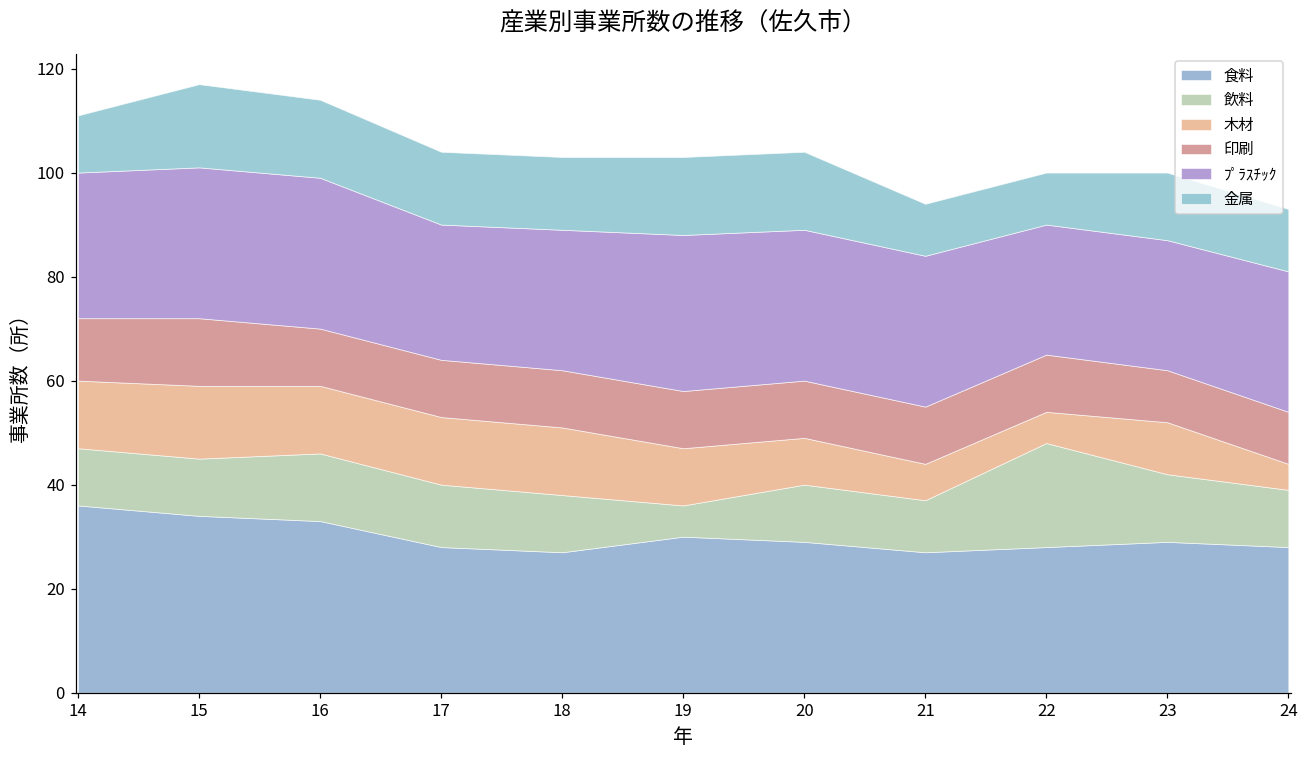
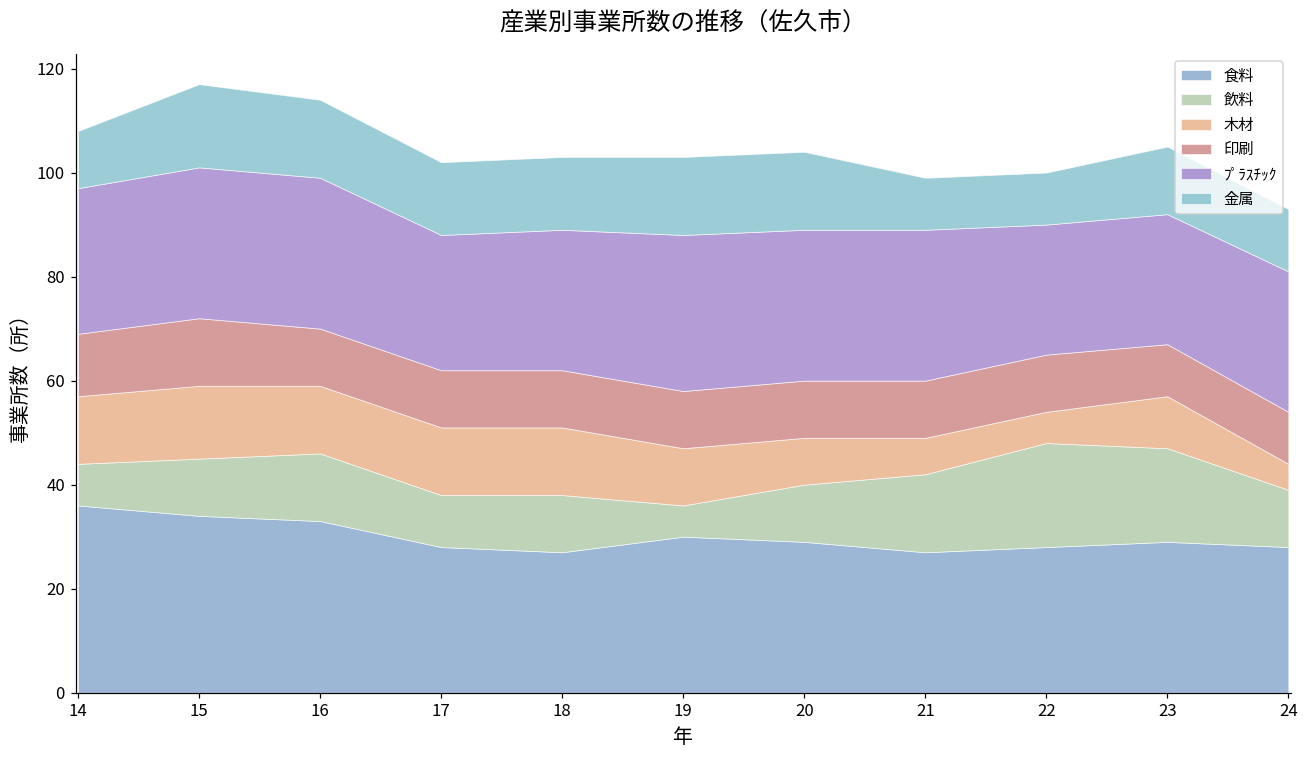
  {
    "飲料": {
-     "14": 11,
+     "14": 8,
      "15": 11,
      "16": 13,
-     "17": 12,
+     "17": 10,
      "18": 11,
      "19": 6,
      "20": 11,
-     "21": 10,
+     "21": 15,
      "22": 20,
-     "23": 13,
+     "23": 18,
      "24": 11
    }
  }
